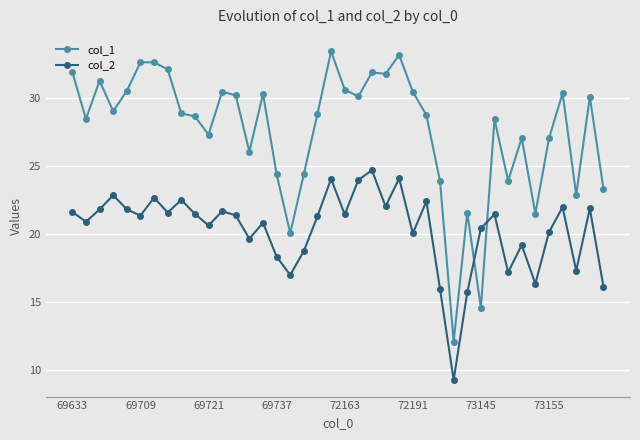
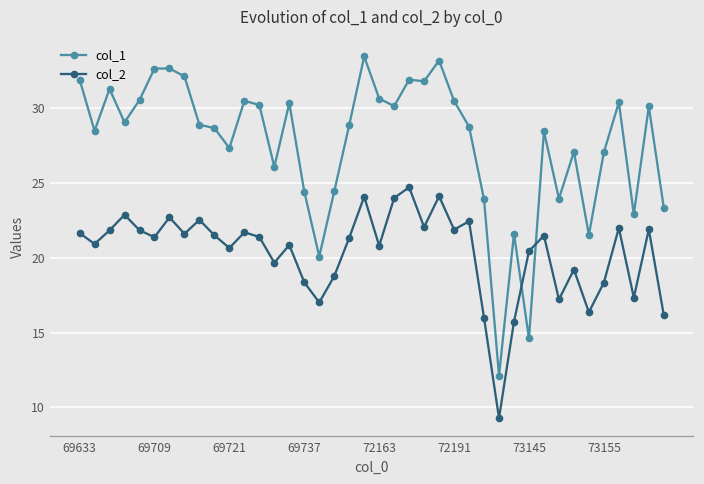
  {
    "col_1": {
      "69633": 31.9,
      "69709": 32.6,
      "69721": 27.3,
      "69737": 24.4,
      "72163": 30.6,
      "72191": 30.5,
      "73145": 14.6,
      "73155": 27.1
    },
    "col_2": {
      "69633": 21.7,
      "69709": 21.4,
      "69721": 20.7,
      "69737": 18.4,
-     "72163": 21.5,
-     "72191": 20.1,
+     "72163": 20.8,
+     "72191": 21.9,
      "73145": 20.4,
-     "73155": 20.2
+     "73155": 18.3
    }
  }
